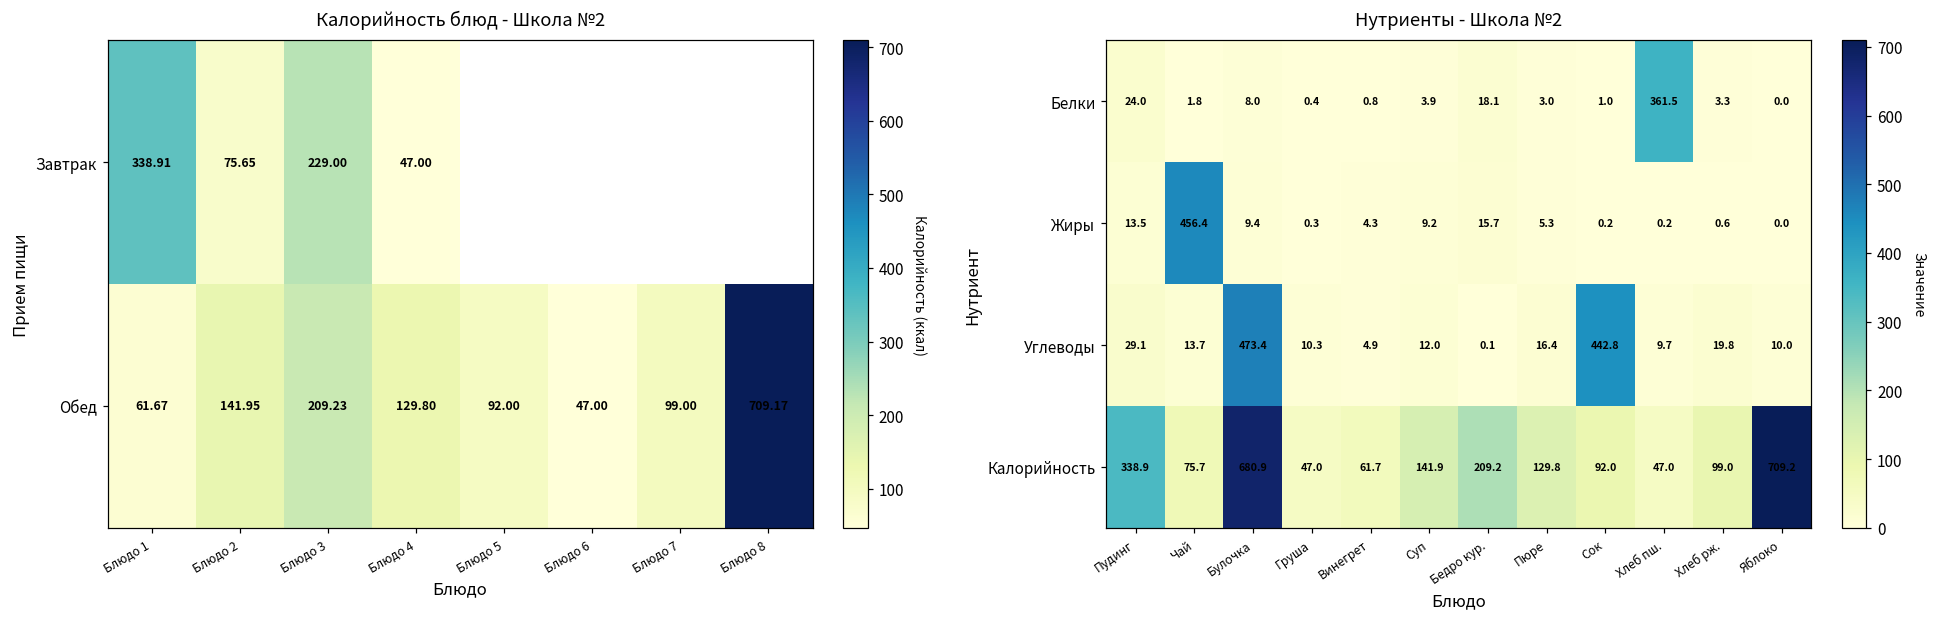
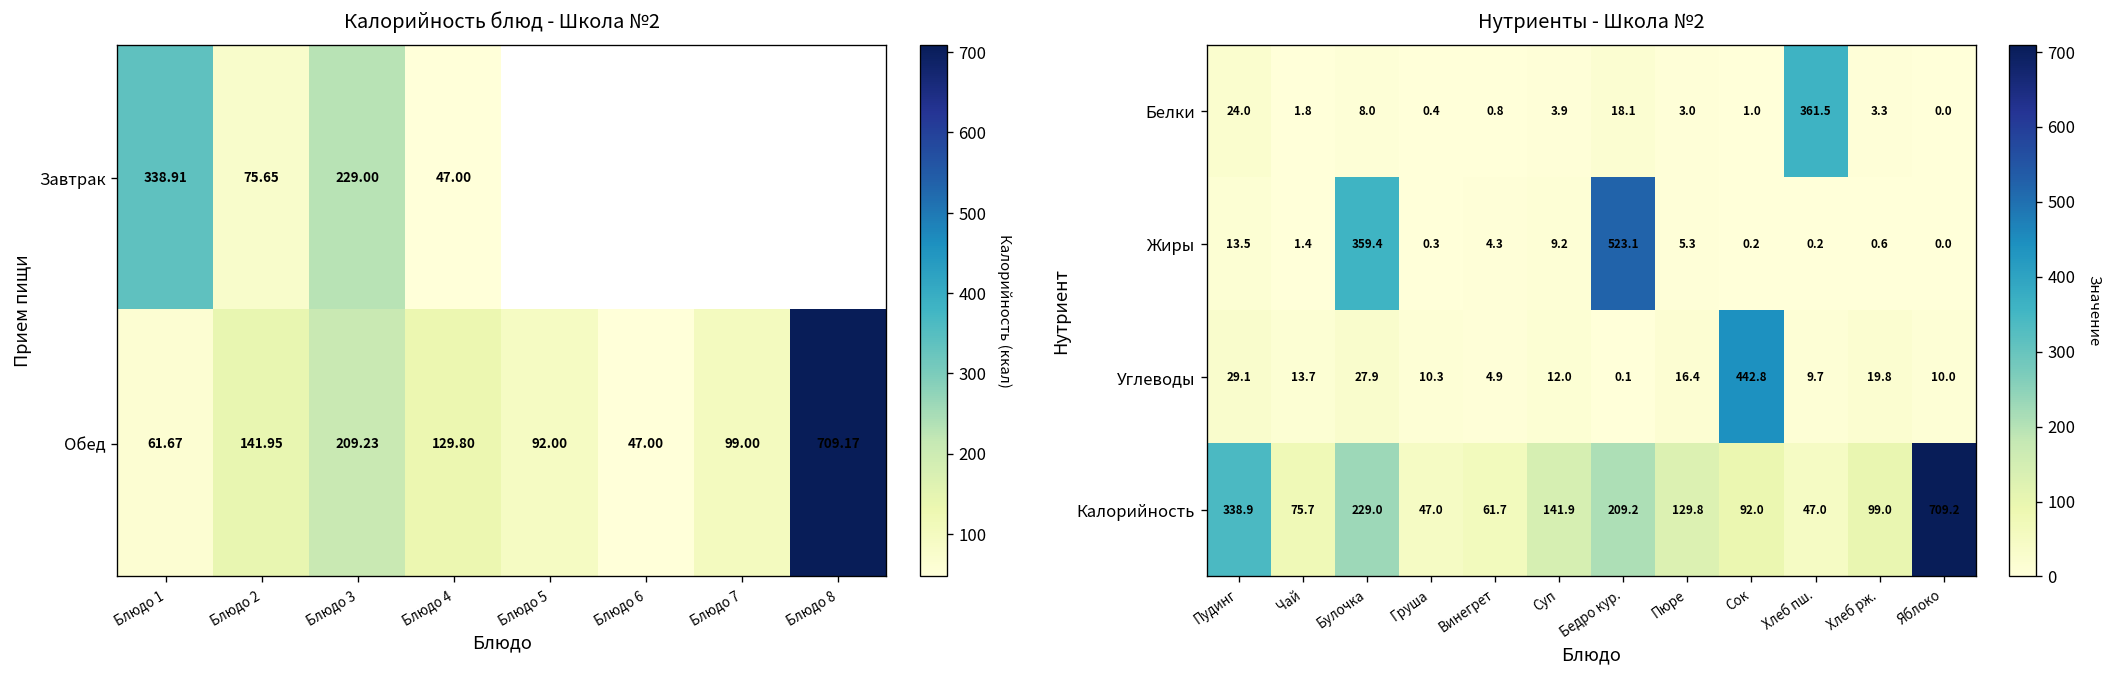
  {
    "Калорийность блюд - Школа №2": {
      "Завтрак": {
        "Блюдо 1": 338.91,
        "Блюдо 2": 75.65,
        "Блюдо 3": 229.00,
        "Блюдо 4": 47.00
      },
      "Обед": {
        "Блюдо 1": 61.67,
        "Блюдо 2": 141.95,
        "Блюдо 3": 209.23,
        "Блюдо 4": 129.80,
        "Блюдо 5": 92.00,
        "Блюдо 6": 47.00,
        "Блюдо 7": 99.00,
        "Блюдо 8": 709.17
      }
    },
    "Нутриенты - Школа №2": {
      "Белки": {
        "Пудинг": 24.0,
        "Чай": 1.8,
        "Булочка": 8.0,
        "Груша": 0.4,
        "Винегрет": 0.8,
        "Суп": 3.9,
        "Бедро кур.": 18.1,
        "Пюре": 3.0,
        "Сок": 1.0,
        "Хлеб пш.": 361.5,
        "Хлеб рж.": 3.3,
        "Яблоко": 0.0
      },
      "Жиры": {
        "Пудинг": 13.5,
-       "Чай": 456.4,
-       "Булочка": 9.4,
+       "Чай": 1.4,
+       "Булочка": 359.4,
        "Груша": 0.3,
        "Винегрет": 4.3,
        "Суп": 9.2,
-       "Бедро кур.": 15.7,
+       "Бедро кур.": 523.1,
        "Пюре": 5.3,
        "Сок": 0.2,
        "Хлеб пш.": 0.2,
        "Хлеб рж.": 0.6,
        "Яблоко": 0.0
      },
      "Углеводы": {
        "Пудинг": 29.1,
        "Чай": 13.7,
-       "Булочка": 473.4,
+       "Булочка": 27.9,
        "Груша": 10.3,
        "Винегрет": 4.9,
        "Суп": 12.0,
        "Бедро кур.": 0.1,
        "Пюре": 16.4,
        "Сок": 442.8,
        "Хлеб пш.": 9.7,
        "Хлеб рж.": 19.8,
        "Яблоко": 10.0
      },
      "Калорийность": {
        "Пудинг": 338.9,
        "Чай": 75.7,
-       "Булочка": 680.9,
+       "Булочка": 229.0,
        "Груша": 47.0,
        "Винегрет": 61.7,
        "Суп": 141.9,
        "Бедро кур.": 209.2,
        "Пюре": 129.8,
        "Сок": 92.0,
        "Хлеб пш.": 47.0,
        "Хлеб рж.": 99.0,
        "Яблоко": 709.2
      }
    }
  }
